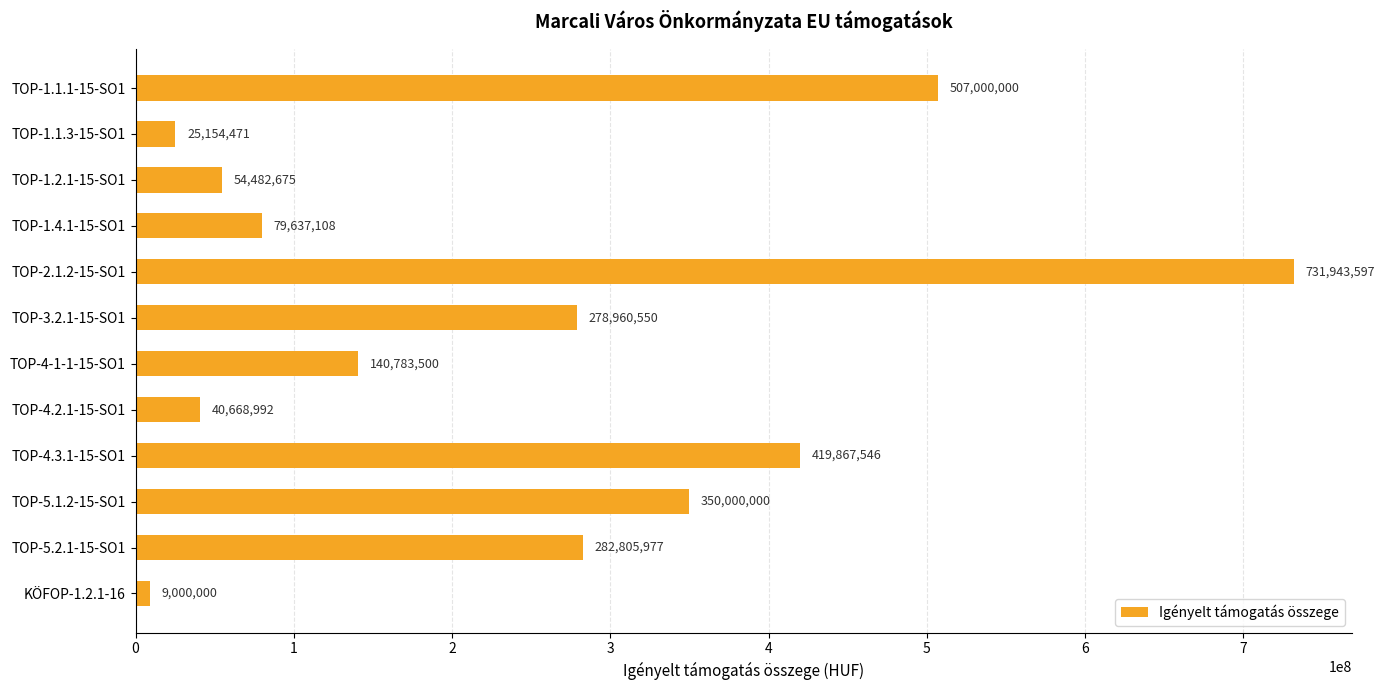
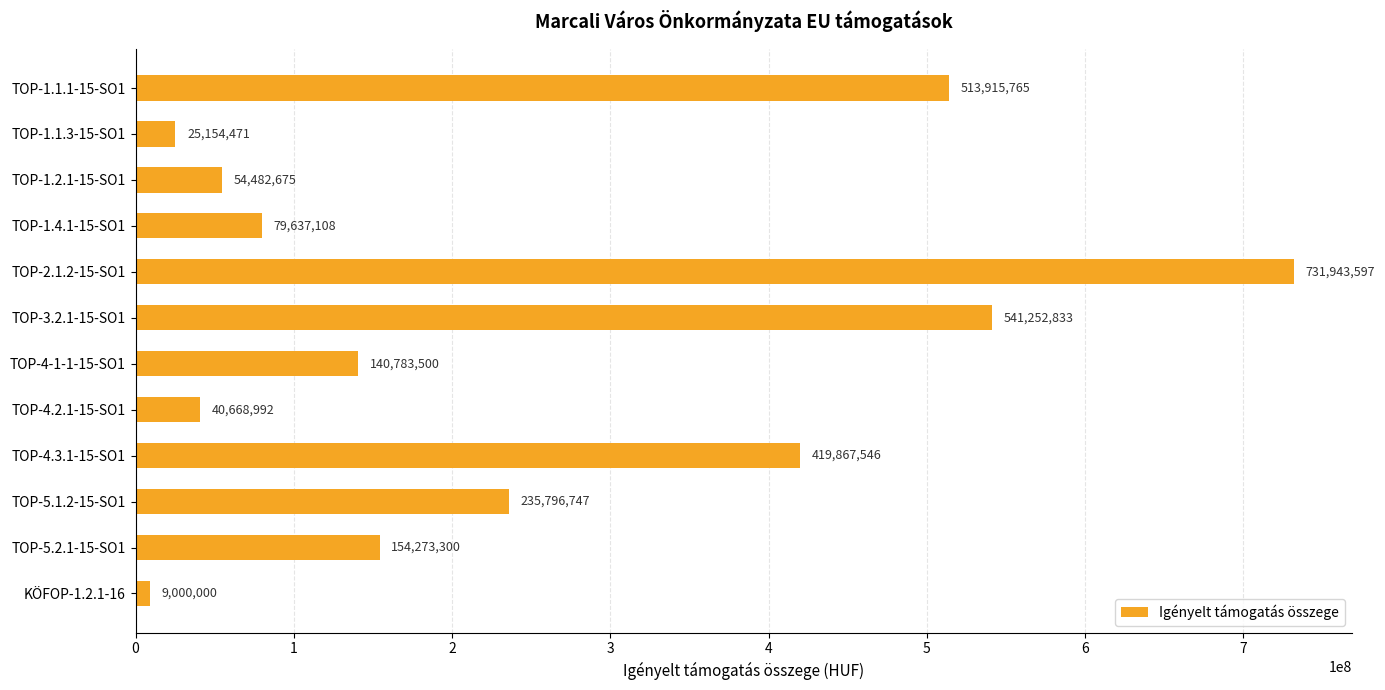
  {
-   "TOP-1.1.1-15-SO1": "507,000,000",
+   "TOP-1.1.1-15-SO1": "513,915,765",
    "TOP-1.1.3-15-SO1": "25,154,471",
    "TOP-1.2.1-15-SO1": "54,482,675",
    "TOP-1.4.1-15-SO1": "79,637,108",
    "TOP-2.1.2-15-SO1": "731,943,597",
-   "TOP-3.2.1-15-SO1": "278,960,550",
+   "TOP-3.2.1-15-SO1": "541,252,833",
    "TOP-4-1-1-15-SO1": "140,783,500",
    "TOP-4.2.1-15-SO1": "40,668,992",
    "TOP-4.3.1-15-SO1": "419,867,546",
-   "TOP-5.1.2-15-SO1": "350,000,000",
-   "TOP-5.2.1-15-SO1": "282,805,977",
+   "TOP-5.1.2-15-SO1": "235,796,747",
+   "TOP-5.2.1-15-SO1": "154,273,300",
    "KÖFOP-1.2.1-16": "9,000,000"
  }
